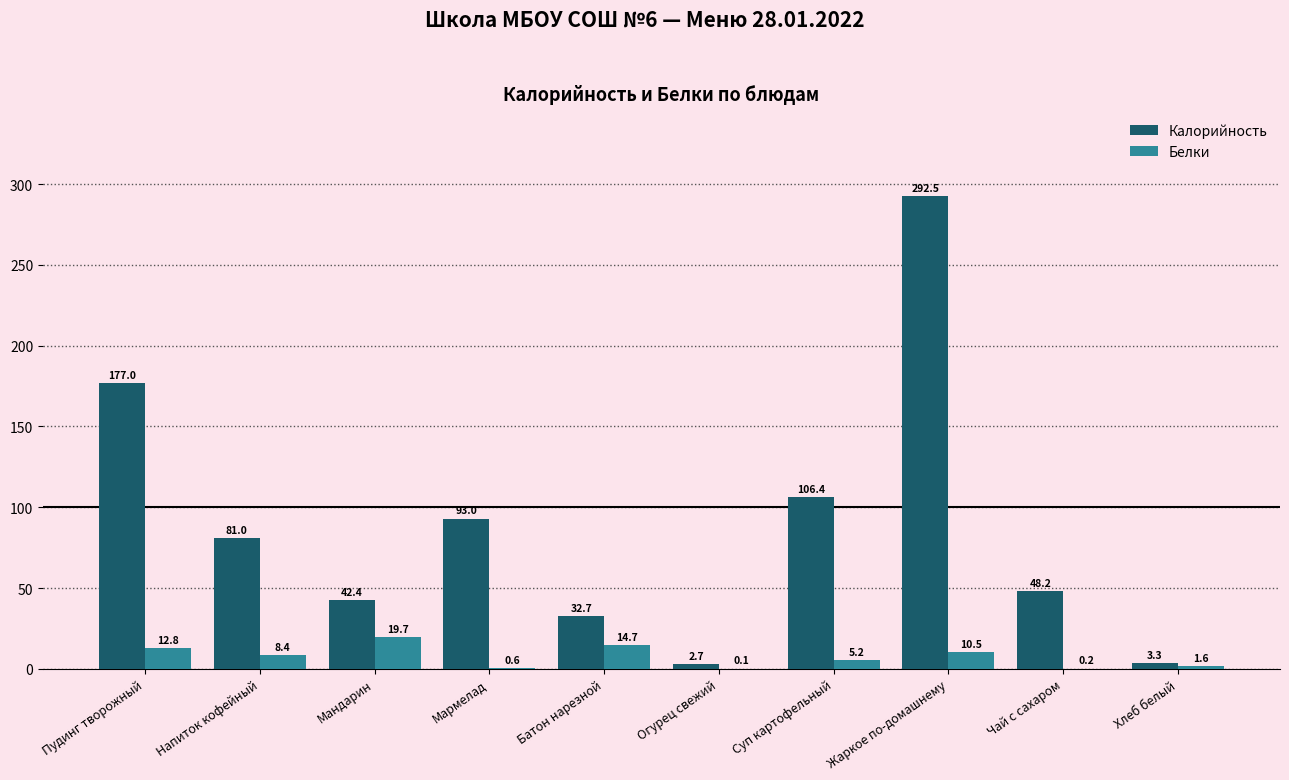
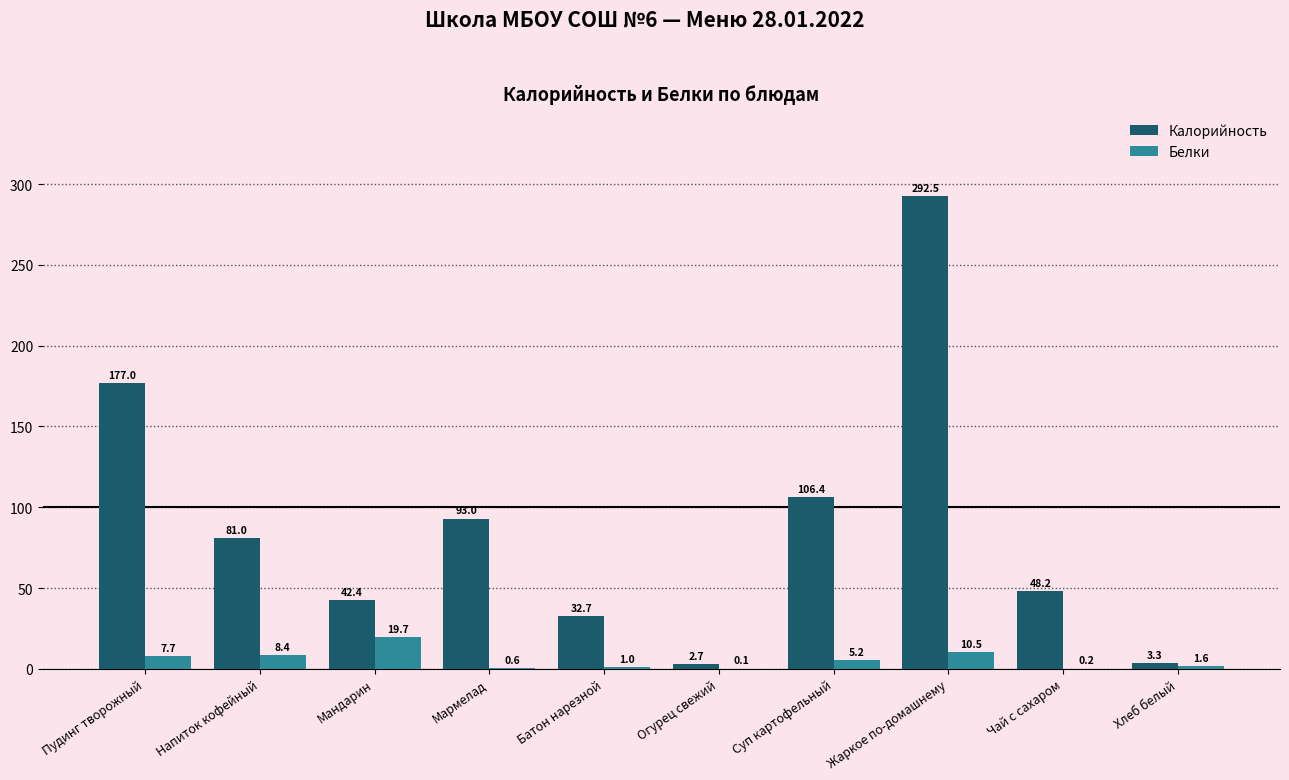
  {
    "Калорийность": {
      "Пудинг творожный": 177.0,
      "Напиток кофейный": 81.0,
      "Мандарин": 42.4,
      "Мармелад": 93.0,
      "Батон нарезной": 32.7,
      "Огурец свежий": 2.7,
      "Суп картофельный": 106.4,
      "Жаркое по-домашнему": 292.5,
      "Чай с сахаром": 48.2,
      "Хлеб белый": 3.3
    },
    "Белки": {
-     "Пудинг творожный": 12.8,
+     "Пудинг творожный": 7.7,
      "Напиток кофейный": 8.4,
      "Мандарин": 19.7,
      "Мармелад": 0.6,
-     "Батон нарезной": 14.7,
+     "Батон нарезной": 1.0,
      "Огурец свежий": 0.1,
      "Суп картофельный": 5.2,
      "Жаркое по-домашнему": 10.5,
      "Чай с сахаром": 0.2,
      "Хлеб белый": 1.6
    }
  }
